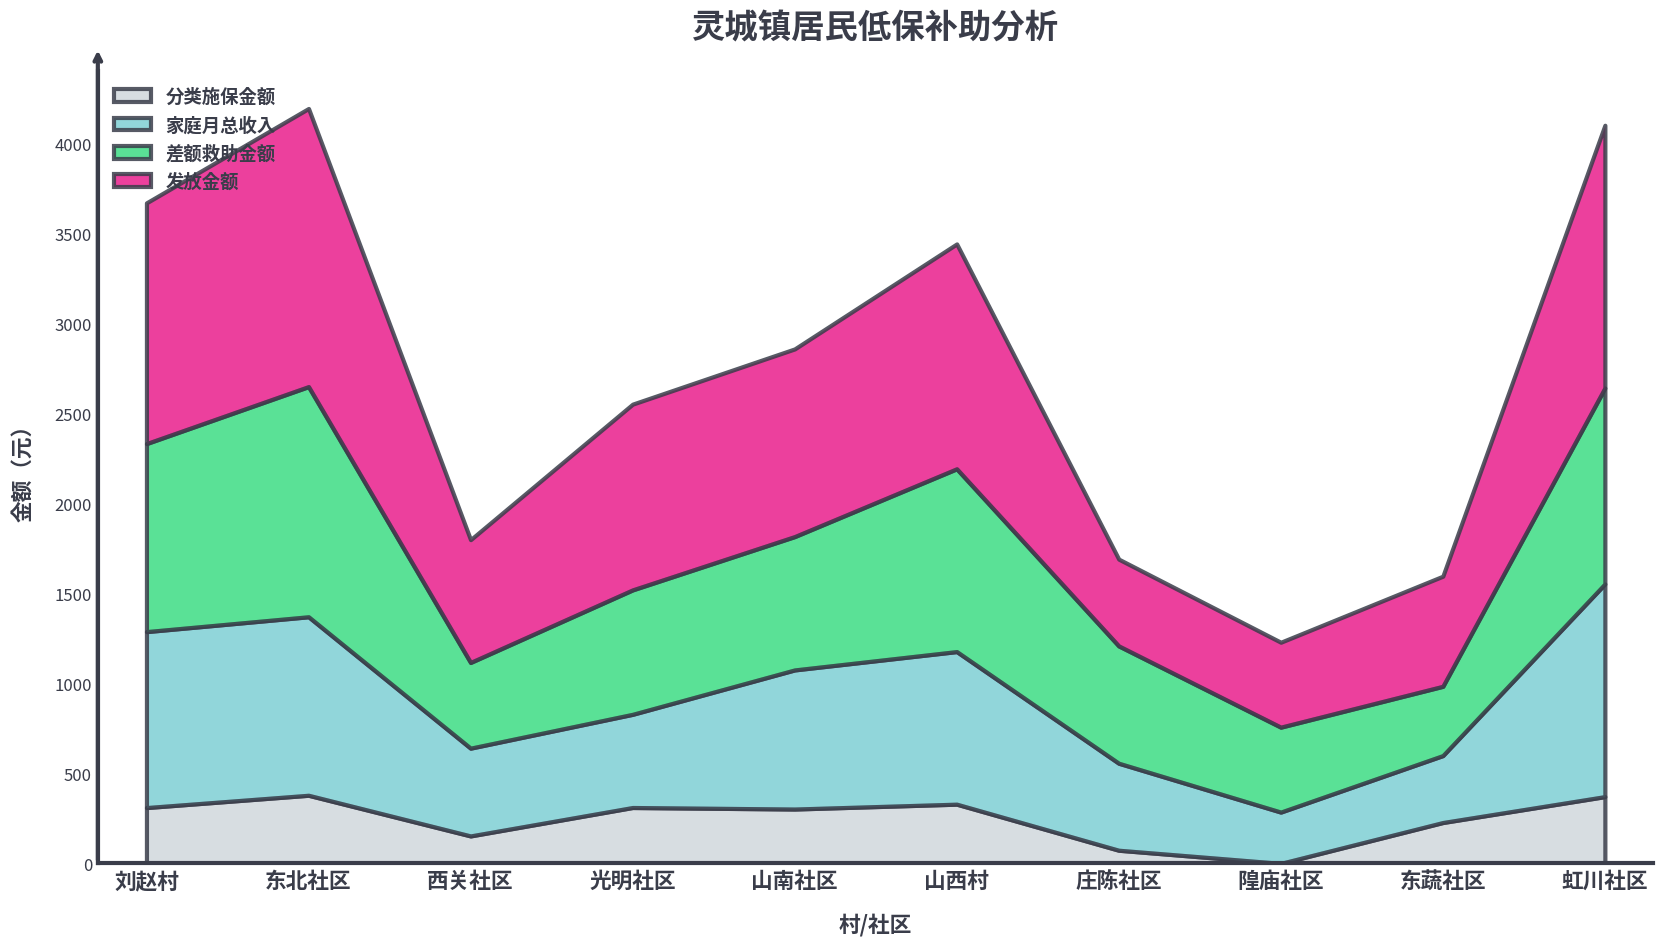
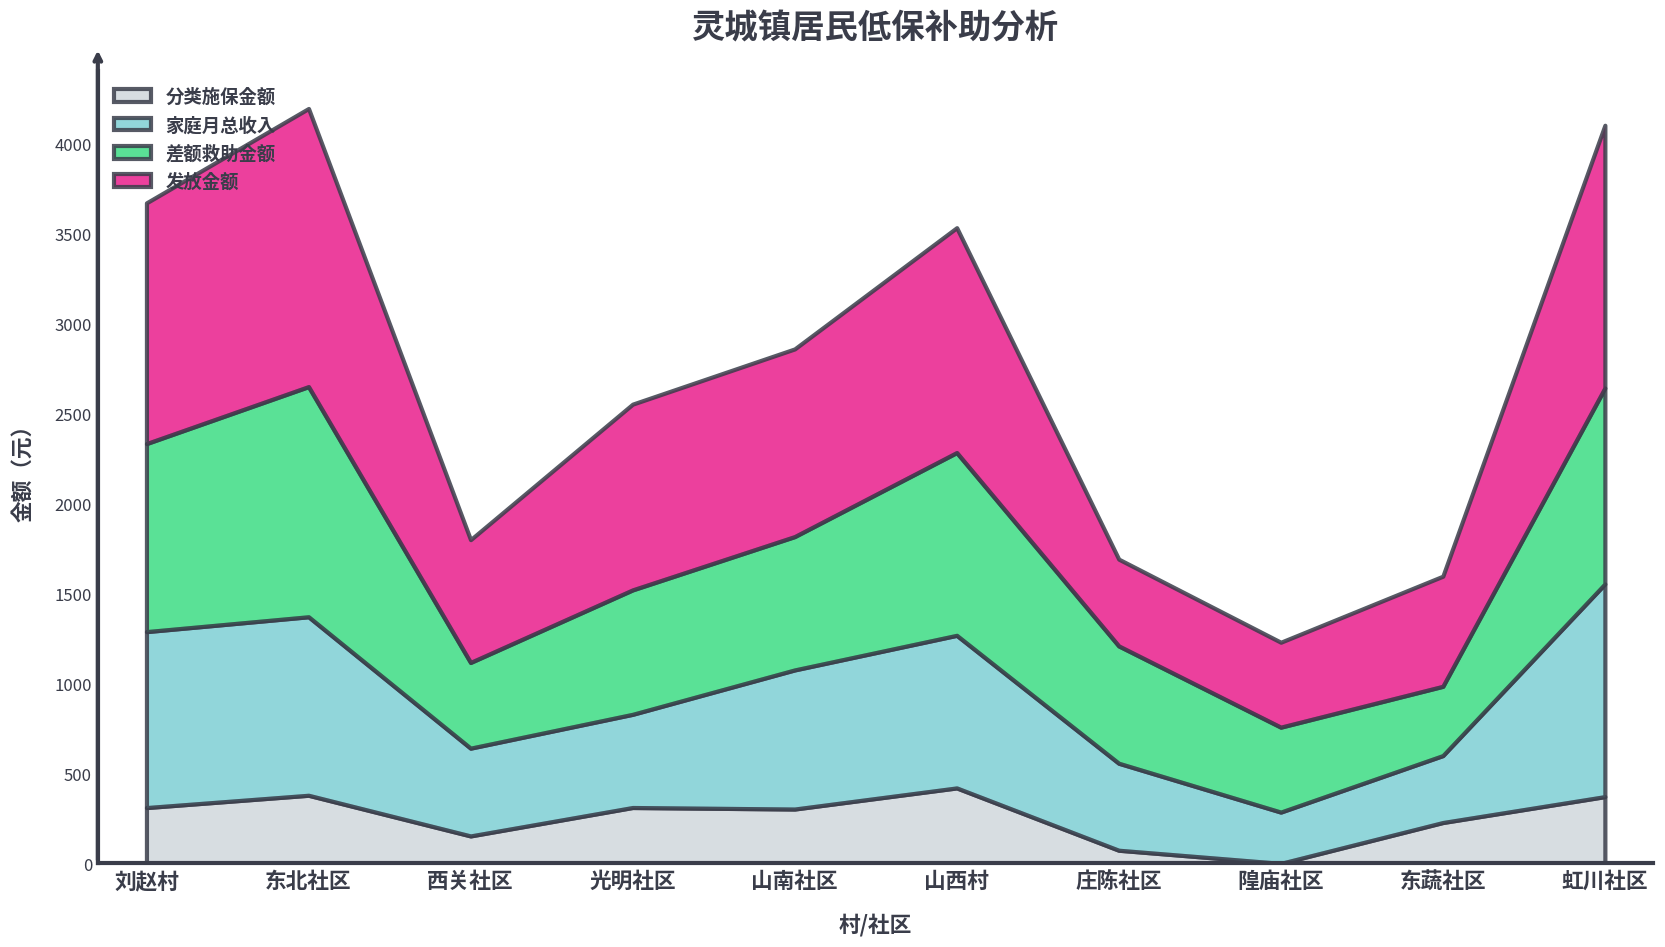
  {
    "分类施保金额": {
      "刘赵村": 310,
      "东北社区": 380,
      "西关社区": 150,
      "光明社区": 310,
      "山南社区": 300,
-     "山西村": 330,
+     "山西村": 420,
      "庄陈社区": 70,
      "隍庙社区": 0,
      "东蔬社区": 230,
      "虹川社区": 370
    },
    "家庭月总收入": {
      "刘赵村": 980,
      "东北社区": 990,
      "西关社区": 490,
      "光明社区": 520,
      "山南社区": 770,
      "山西村": 850,
      "庄陈社区": 480,
      "隍庙社区": 290,
      "东蔬社区": 370,
      "虹川社区": 1180
    },
    "差额救助金额": {
      "刘赵村": 1040,
      "东北社区": 1280,
      "西关社区": 480,
      "光明社区": 690,
      "山南社区": 740,
      "山西村": 1020,
      "庄陈社区": 650,
      "隍庙社区": 470,
      "东蔬社区": 390,
      "虹川社区": 1090
    },
    "发放金额": {
      "刘赵村": 1340,
      "东北社区": 1550,
      "西关社区": 680,
      "光明社区": 1030,
      "山南社区": 1040,
      "山西村": 1250,
      "庄陈社区": 480,
      "隍庙社区": 470,
      "东蔬社区": 610,
      "虹川社区": 1460
    }
  }
